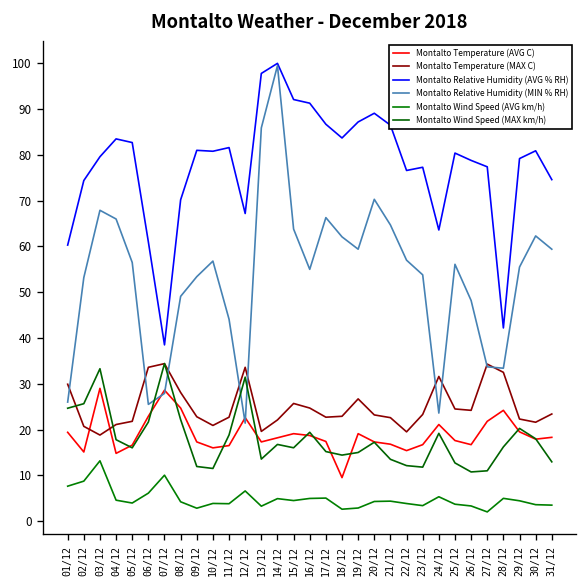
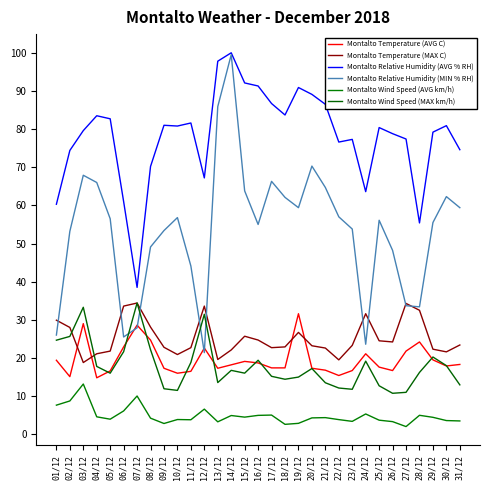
  {
    "Montalto Temperature (AVG C)": {
      "01/12": 19,
      "02/12": 15,
      "03/12": 29,
      "04/12": 15,
      "06/12": 23,
      "07/12": 29,
      "08/12": 25,
      "09/12": 17,
      "10/12": 16,
      "11/12": 17,
      "12/12": 23,
      "13/12": 17,
      "14/12": 18,
      "15/12": 19,
      "16/12": 19,
      "17/12": 17,
-     "18/12": 10,
-     "19/12": 19,
+     "18/12": 17,
+     "19/12": 32,
      "21/12": 17,
      "22/12": 15,
      "23/12": 17,
      "24/12": 21,
      "25/12": 18,
      "26/12": 17,
      "27/12": 22,
      "28/12": 24,
      "29/12": 20,
      "31/12": 18
    },
    "Montalto Temperature (MAX C)": {
      "01/12": 30,
-     "02/12": 21,
+     "02/12": 28,
      "03/12": 19,
      "04/12": 21,
      "05/12": 22,
      "06/12": 34,
      "08/12": 28,
      "09/12": 23,
      "10/12": 21,
      "11/12": 23,
      "12/12": 34,
      "13/12": 20,
      "14/12": 22,
      "15/12": 26,
      "16/12": 25,
      "17/12": 23,
      "18/12": 23,
      "19/12": 27,
      "20/12": 23,
      "21/12": 23,
      "22/12": 20,
      "23/12": 23,
      "24/12": 32,
      "25/12": 25,
      "26/12": 24,
      "28/12": 33,
      "29/12": 22,
      "30/12": 22,
      "31/12": 23
    },
    "Montalto Relative Humidity (AVG % RH)": {
      "01/12": 60,
      "02/12": 74,
      "03/12": 80,
      "04/12": 84,
      "05/12": 83,
      "06/12": 61,
      "07/12": 39,
      "08/12": 70,
      "09/12": 81,
      "10/12": 81,
      "11/12": 82,
      "12/12": 67,
      "13/12": 98,
      "15/12": 92,
      "16/12": 91,
      "17/12": 87,
      "18/12": 84,
-     "19/12": 87,
+     "19/12": 91,
      "20/12": 89,
      "22/12": 77,
      "23/12": 77,
      "24/12": 64,
      "25/12": 80,
      "26/12": 79,
      "27/12": 77,
-     "28/12": 42,
+     "28/12": 55,
      "29/12": 79,
      "30/12": 81,
      "31/12": 75
    },
    "Montalto Relative Humidity (MIN % RH)": {
      "01/12": 26,
      "02/12": 53,
      "03/12": 68,
      "04/12": 66,
      "05/12": 57,
      "06/12": 26,
      "07/12": 28,
      "08/12": 49,
      "09/12": 53,
      "10/12": 57,
      "11/12": 44,
      "12/12": 21,
      "13/12": 86,
      "15/12": 64,
      "16/12": 55,
      "17/12": 66,
      "18/12": 62,
      "19/12": 59,
      "20/12": 70,
      "21/12": 65,
      "22/12": 57,
      "23/12": 54,
      "24/12": 24,
      "25/12": 56,
      "26/12": 48,
      "28/12": 33,
      "29/12": 56,
      "30/12": 62,
      "31/12": 59
    }
  }
